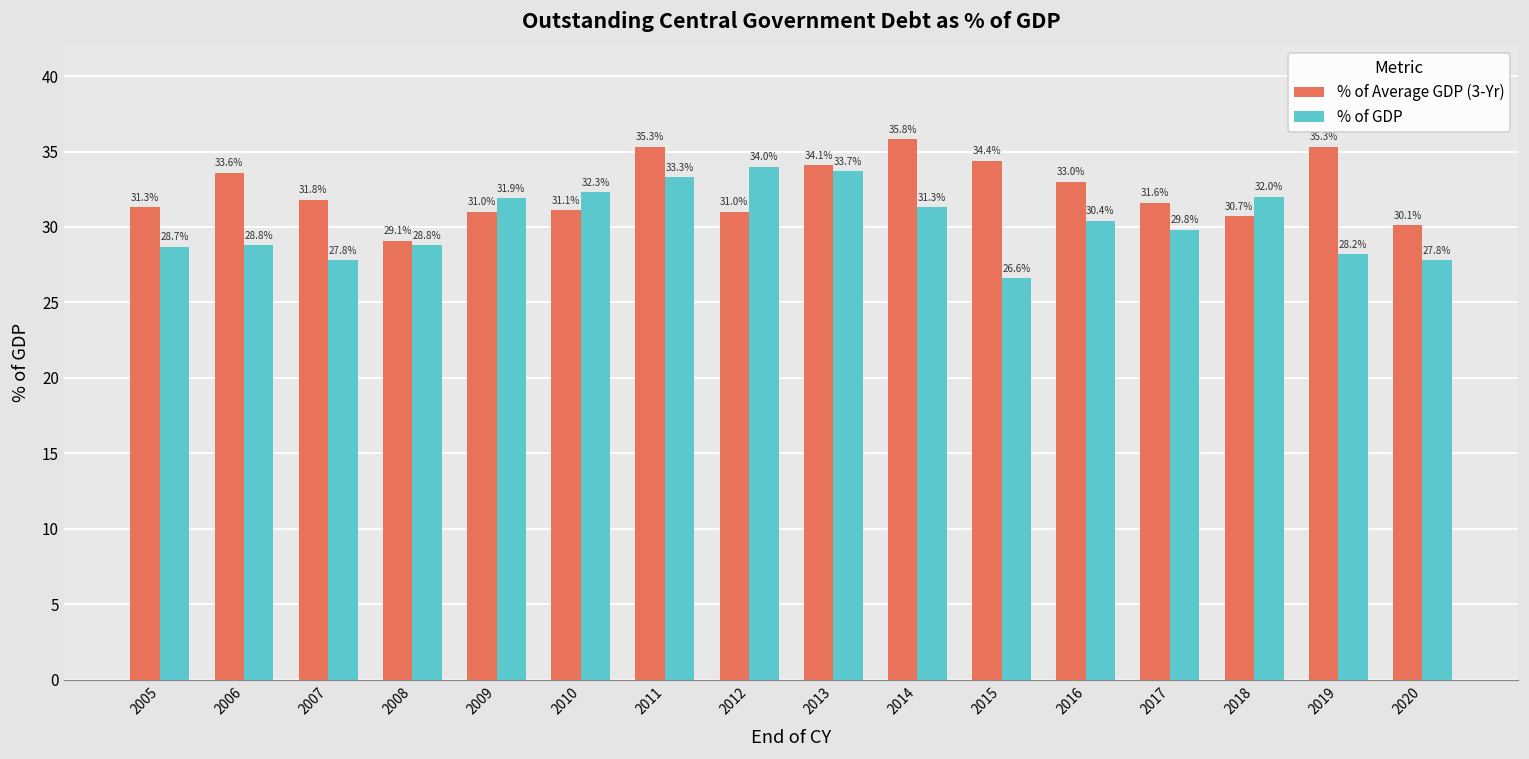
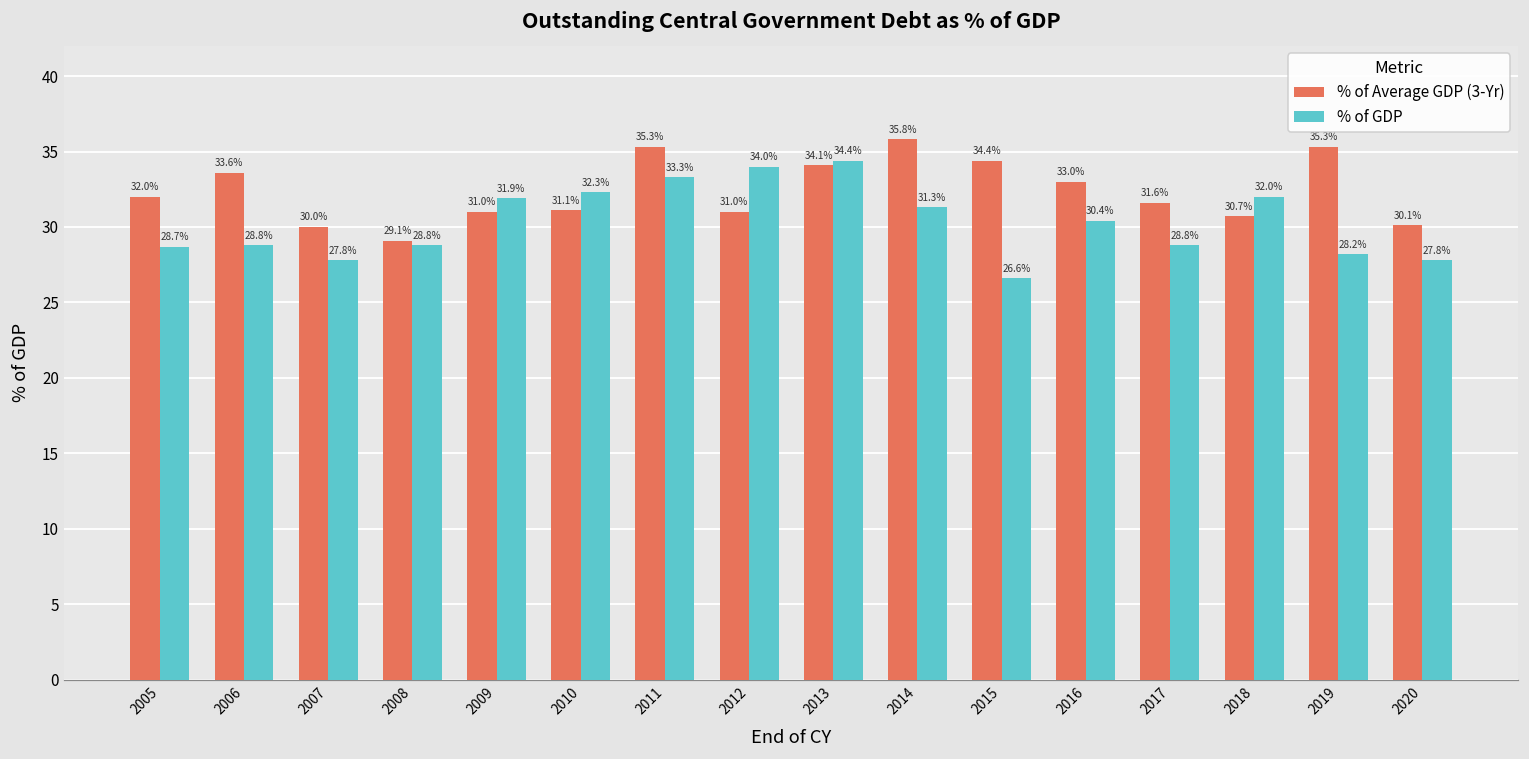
  {
    "% of Average GDP (3-Yr)": {
-     "2005": "31.3%",
+     "2005": "32.0%",
      "2006": "33.6%",
-     "2007": "31.8%",
+     "2007": "30.0%",
      "2008": "29.1%",
      "2009": "31.0%",
      "2010": "31.1%",
      "2011": "35.3%",
      "2012": "31.0%",
      "2013": "34.1%",
      "2014": "35.8%",
      "2015": "34.4%",
      "2016": "33.0%",
      "2017": "31.6%",
      "2018": "30.7%",
      "2019": "35.3%",
      "2020": "30.1%"
    },
    "% of GDP": {
      "2005": "28.7%",
      "2006": "28.8%",
      "2007": "27.8%",
      "2008": "28.8%",
      "2009": "31.9%",
      "2010": "32.3%",
      "2011": "33.3%",
      "2012": "34.0%",
-     "2013": "33.7%",
+     "2013": "34.4%",
      "2014": "31.3%",
      "2015": "26.6%",
      "2016": "30.4%",
-     "2017": "29.8%",
+     "2017": "28.8%",
      "2018": "32.0%",
      "2019": "28.2%",
      "2020": "27.8%"
    }
  }
